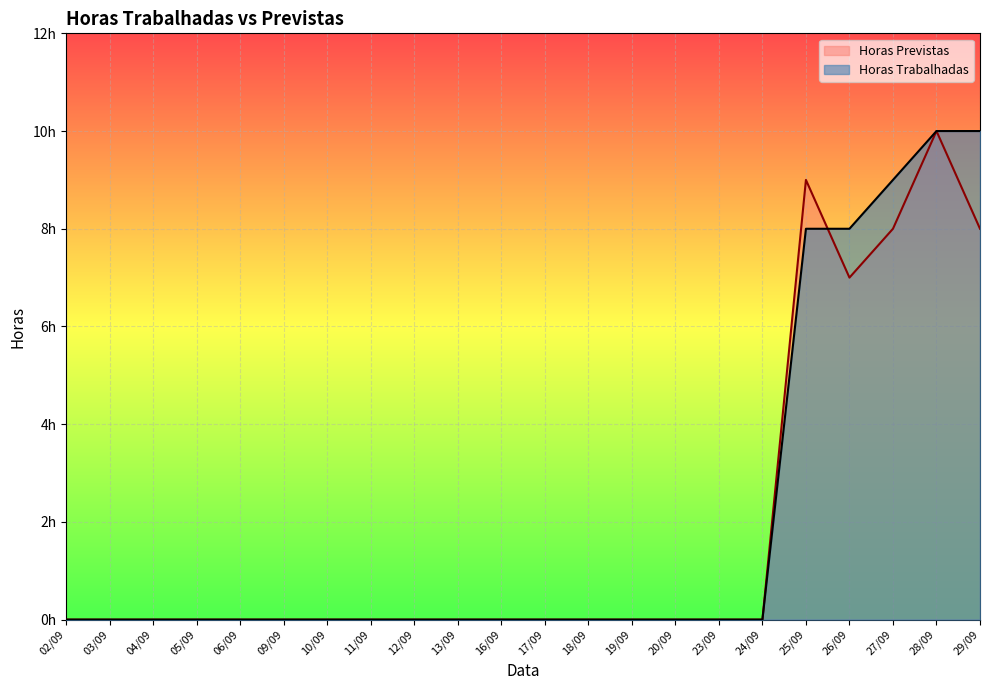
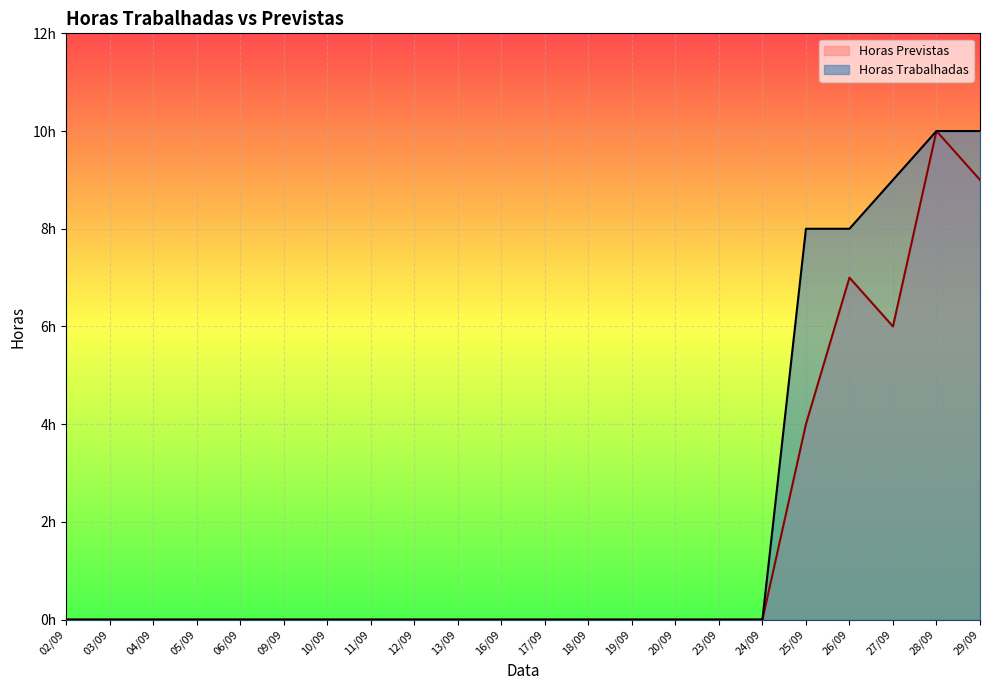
  {
    "Horas Previstas": {
-     "25/09": "9h",
+     "25/09": "4h",
      "26/09": "7h",
-     "27/09": "8h",
-     "29/09": "8h"
+     "27/09": "6h",
+     "29/09": "9h"
    },
    "Horas Trabalhadas": {
      "25/09": "8h",
      "26/09": "8h",
      "27/09": "9h",
      "29/09": "10h"
    }
  }
